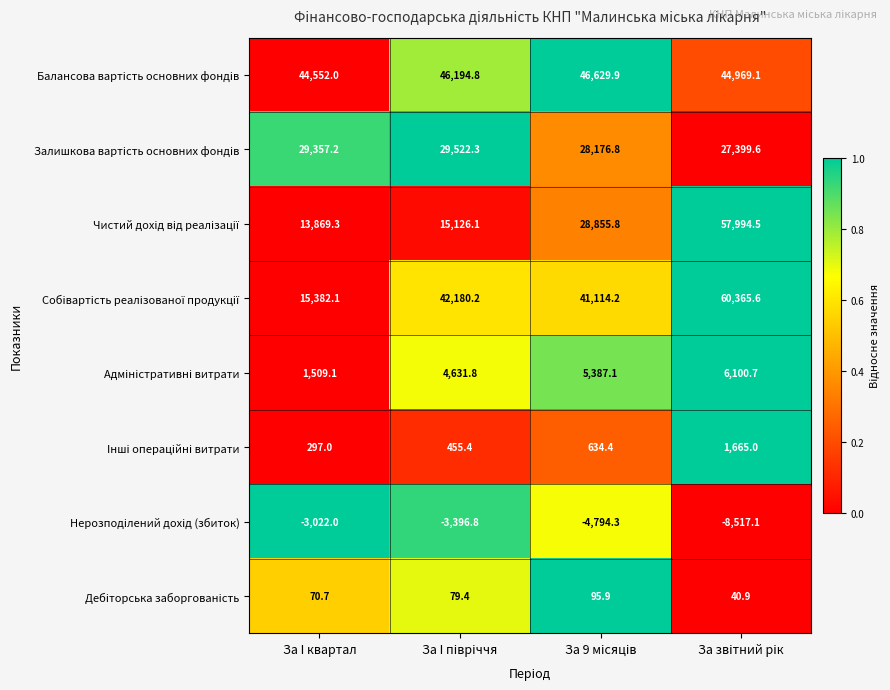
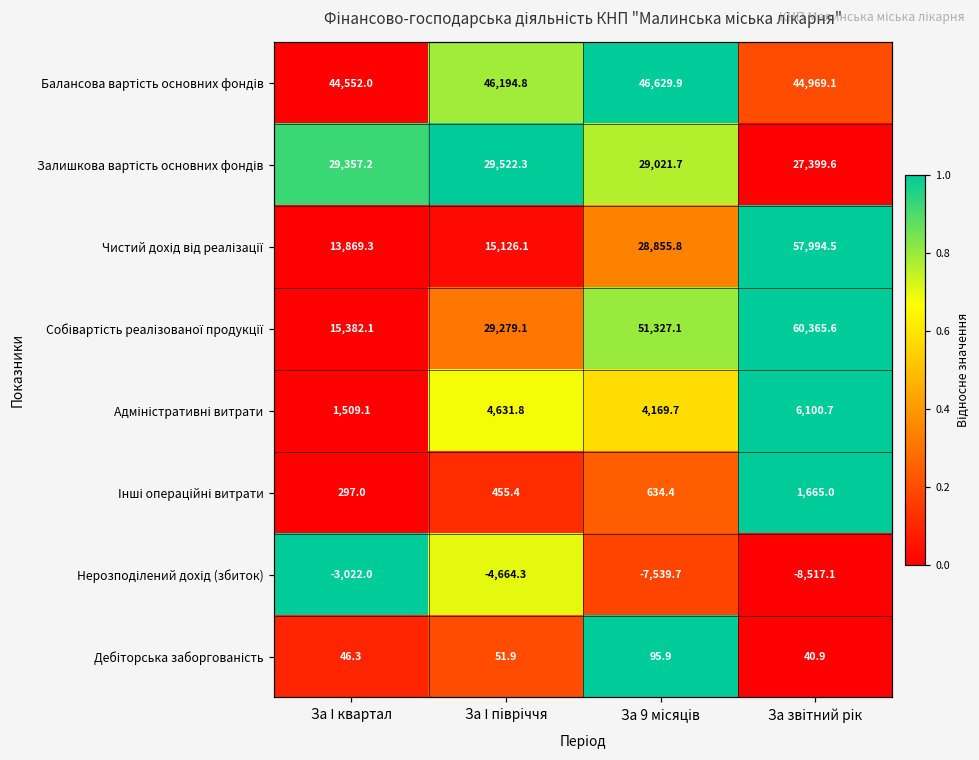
  {
    "Балансова вартість основних фондів": {
      "За І квартал": "44,552.0",
      "За І півріччя": "46,194.8",
      "За 9 місяців": "46,629.9",
      "За звітний рік": "44,969.1"
    },
    "Залишкова вартість основних фондів": {
      "За І квартал": "29,357.2",
      "За І півріччя": "29,522.3",
-     "За 9 місяців": "28,176.8",
+     "За 9 місяців": "29,021.7",
      "За звітний рік": "27,399.6"
    },
    "Чистий дохід від реалізації": {
      "За І квартал": "13,869.3",
      "За І півріччя": "15,126.1",
      "За 9 місяців": "28,855.8",
      "За звітний рік": "57,994.5"
    },
    "Собівартість реалізованої продукції": {
      "За І квартал": "15,382.1",
-     "За І півріччя": "42,180.2",
-     "За 9 місяців": "41,114.2",
+     "За І півріччя": "29,279.1",
+     "За 9 місяців": "51,327.1",
      "За звітний рік": "60,365.6"
    },
    "Адміністративні витрати": {
      "За І квартал": "1,509.1",
      "За І півріччя": "4,631.8",
-     "За 9 місяців": "5,387.1",
+     "За 9 місяців": "4,169.7",
      "За звітний рік": "6,100.7"
    },
    "Інші операційні витрати": {
      "За І квартал": "297.0",
      "За І півріччя": "455.4",
      "За 9 місяців": "634.4",
      "За звітний рік": "1,665.0"
    },
    "Нерозподілений дохід (збиток)": {
      "За І квартал": "-3,022.0",
-     "За І півріччя": "-3,396.8",
-     "За 9 місяців": "-4,794.3",
+     "За І півріччя": "-4,664.3",
+     "За 9 місяців": "-7,539.7",
      "За звітний рік": "-8,517.1"
    },
    "Дебіторська заборгованість": {
-     "За І квартал": "70.7",
-     "За І півріччя": "79.4",
+     "За І квартал": "46.3",
+     "За І півріччя": "51.9",
      "За 9 місяців": "95.9",
      "За звітний рік": "40.9"
    }
  }
